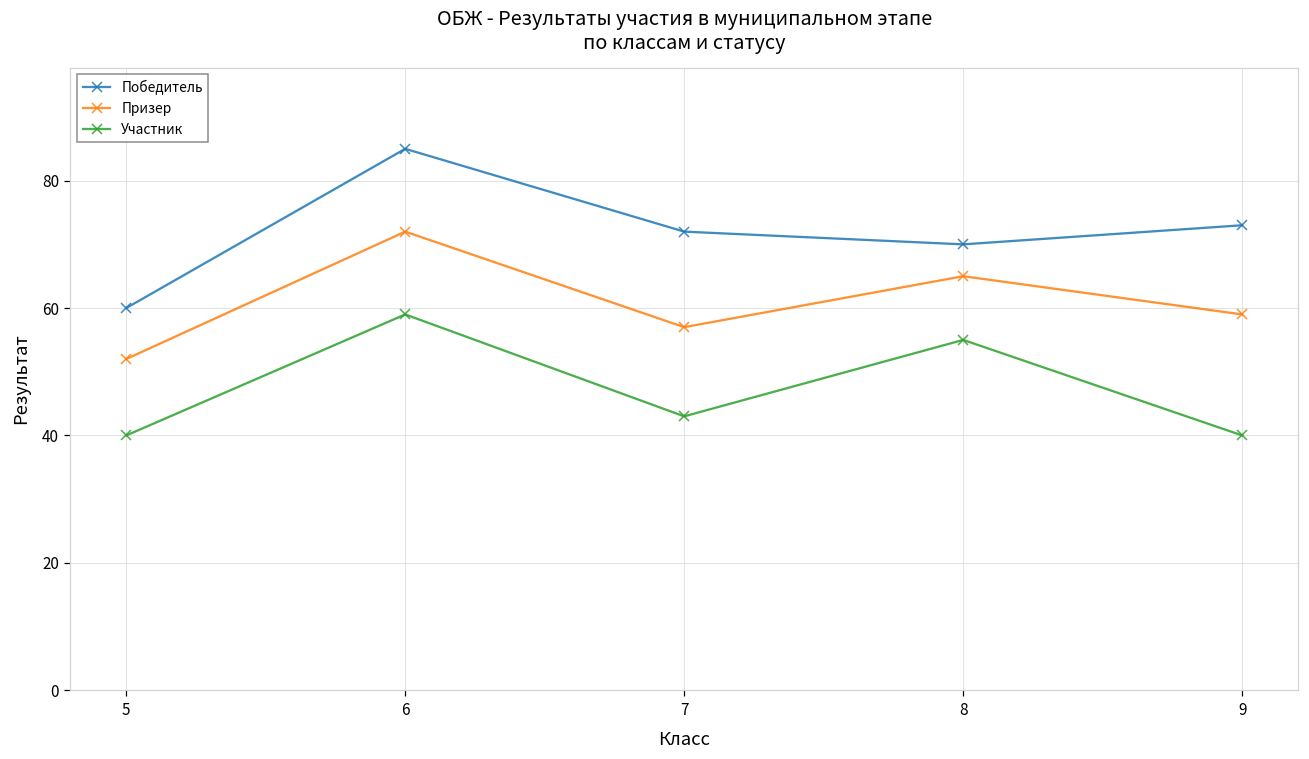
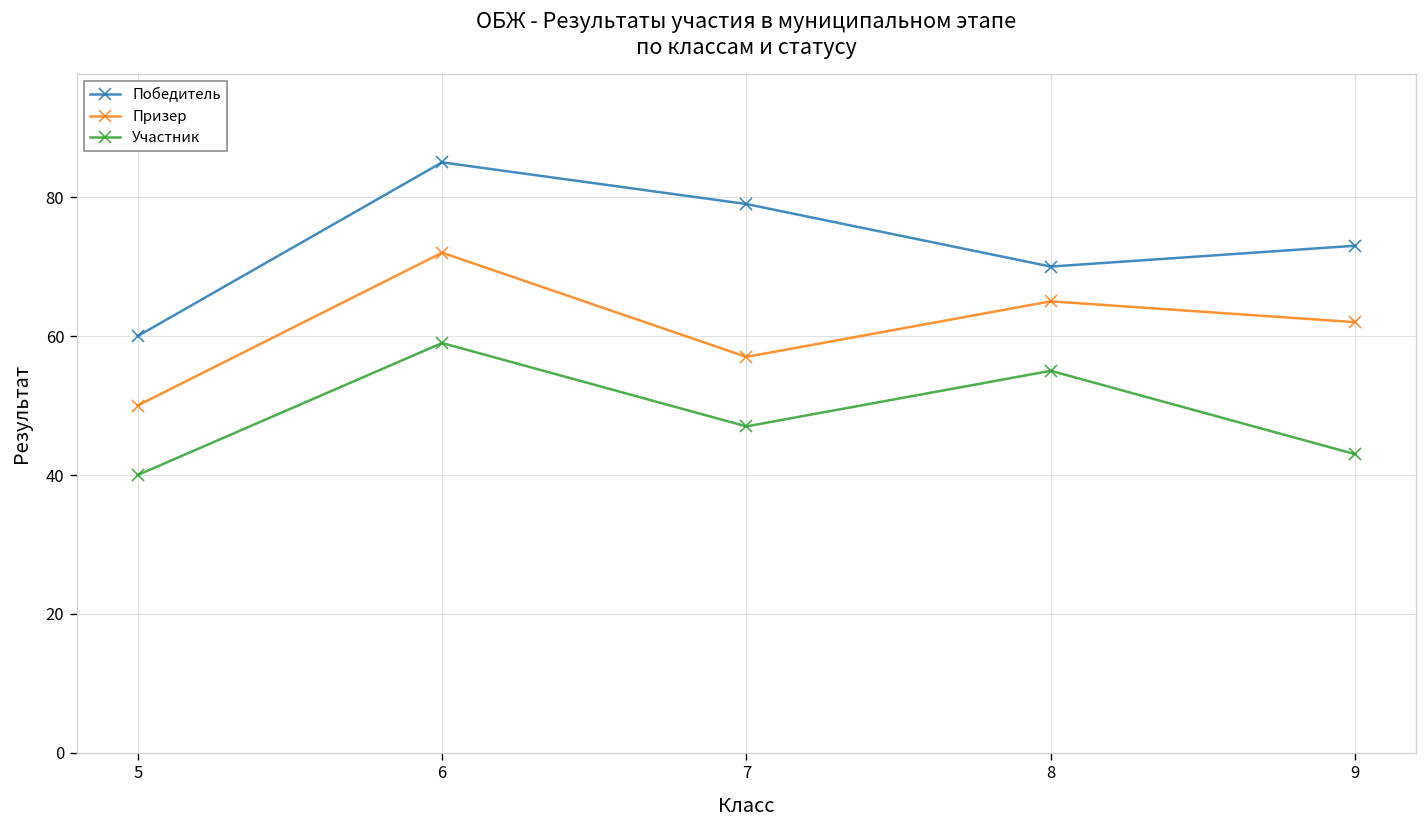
  {
    "Победитель": {
      "5": 60,
      "6": 85,
-     "7": 72,
+     "7": 79,
      "8": 70,
      "9": 73
    },
    "Призер": {
-     "5": 52,
+     "5": 50,
      "6": 72,
      "7": 57,
      "8": 65,
-     "9": 59
+     "9": 62
    },
    "Участник": {
      "5": 40,
      "6": 59,
-     "7": 43,
+     "7": 47,
      "8": 55,
-     "9": 40
+     "9": 43
    }
  }
